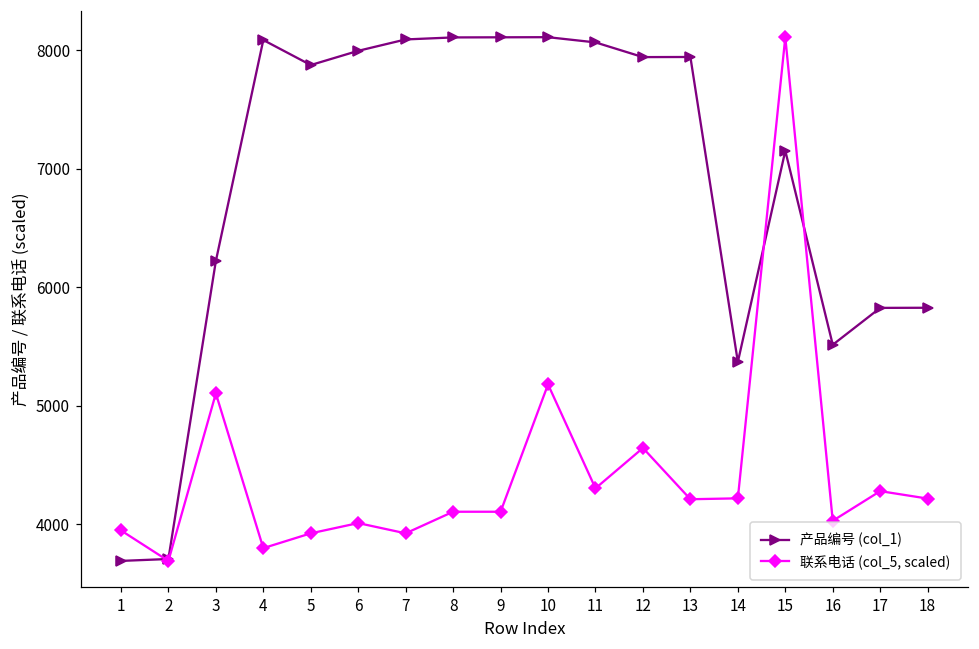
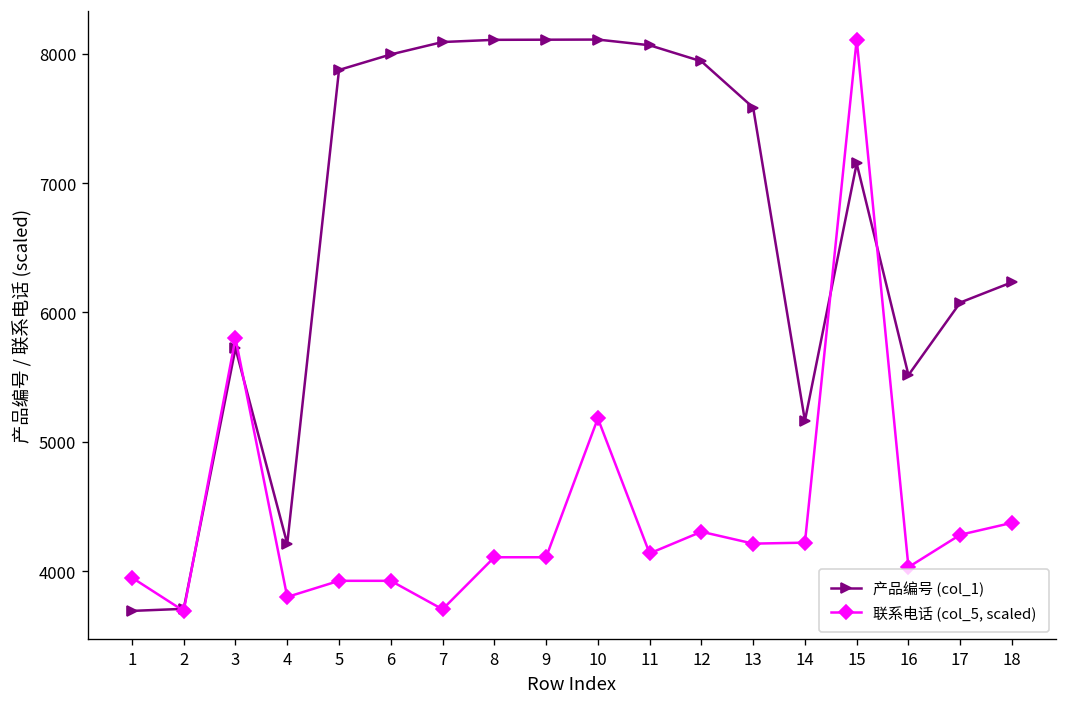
  {
    "产品编号 (col_1)": {
      "1": 3690,
-     "3": 6220,
-     "4": 8090,
+     "3": 5720,
+     "4": 4210,
      "5": 7870,
      "6": 7990,
      "7": 8090,
      "8": 8110,
      "9": 8110,
      "10": 8110,
      "11": 8070,
      "12": 7940,
-     "13": 7940,
-     "14": 5370,
+     "13": 7580,
+     "14": 5160,
      "15": 7150,
      "16": 5520,
-     "17": 5830,
-     "18": 5830
+     "17": 6080,
+     "18": 6230
    },
    "联系电话 (col_5, scaled)": {
      "1": 3950,
-     "3": 5100,
+     "3": 5800,
      "4": 3800,
      "5": 3920,
-     "6": 4010,
-     "7": 3920,
+     "6": 3920,
+     "7": 3700,
      "8": 4110,
      "9": 4110,
      "10": 5180,
-     "11": 4300,
-     "12": 4640,
+     "11": 4140,
+     "12": 4300,
      "13": 4210,
      "14": 4220,
      "15": 8110,
      "16": 4030,
      "17": 4280,
-     "18": 4220
+     "18": 4370
    }
  }
